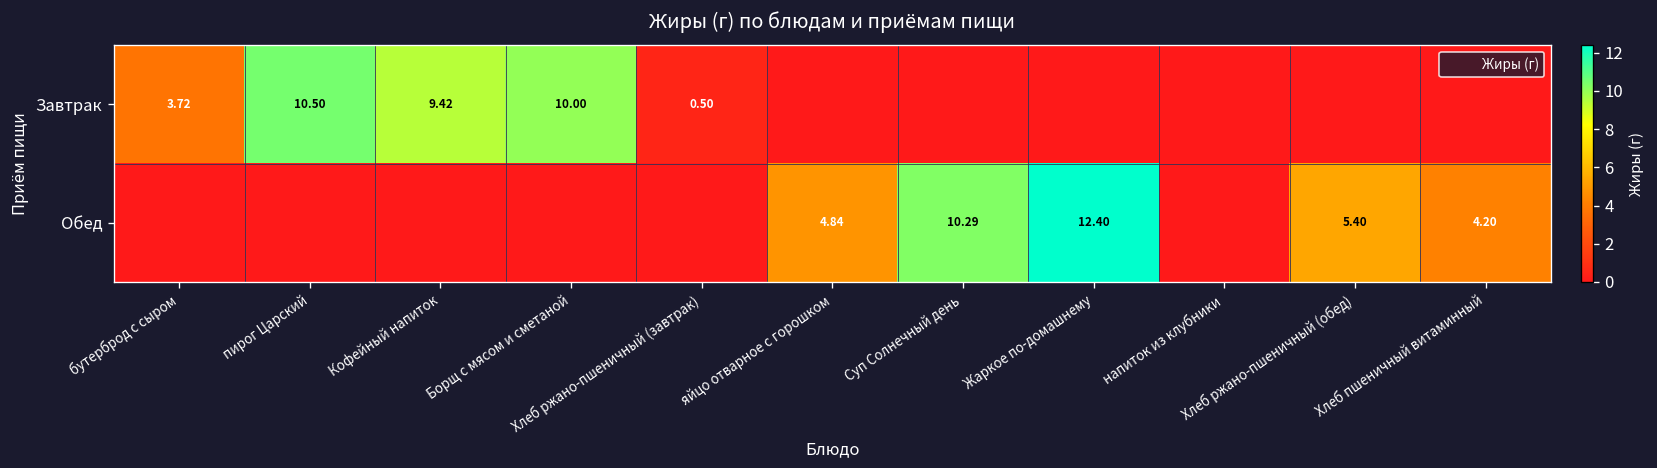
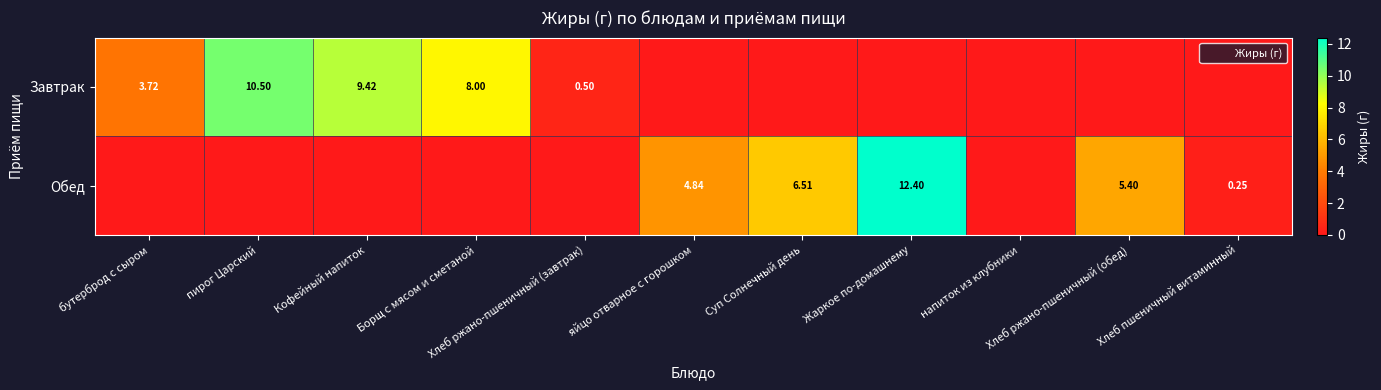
  {
    "Завтрак": {
      "бутерброд с сыром": 3.72,
      "пирог Царский": 10.50,
      "Кофейный напиток": 9.42,
-     "Борщ с мясом и сметаной": 10.00,
+     "Борщ с мясом и сметаной": 8.00,
      "Хлеб ржано-пшеничный (завтрак)": 0.50
    },
    "Обед": {
      "яйцо отварное с горошком": 4.84,
-     "Суп Солнечный день": 10.29,
+     "Суп Солнечный день": 6.51,
      "Жаркое по-домашнему": 12.40,
      "Хлеб ржано-пшеничный (обед)": 5.40,
-     "Хлеб пшеничный витаминный": 4.20
+     "Хлеб пшеничный витаминный": 0.25
    }
  }
